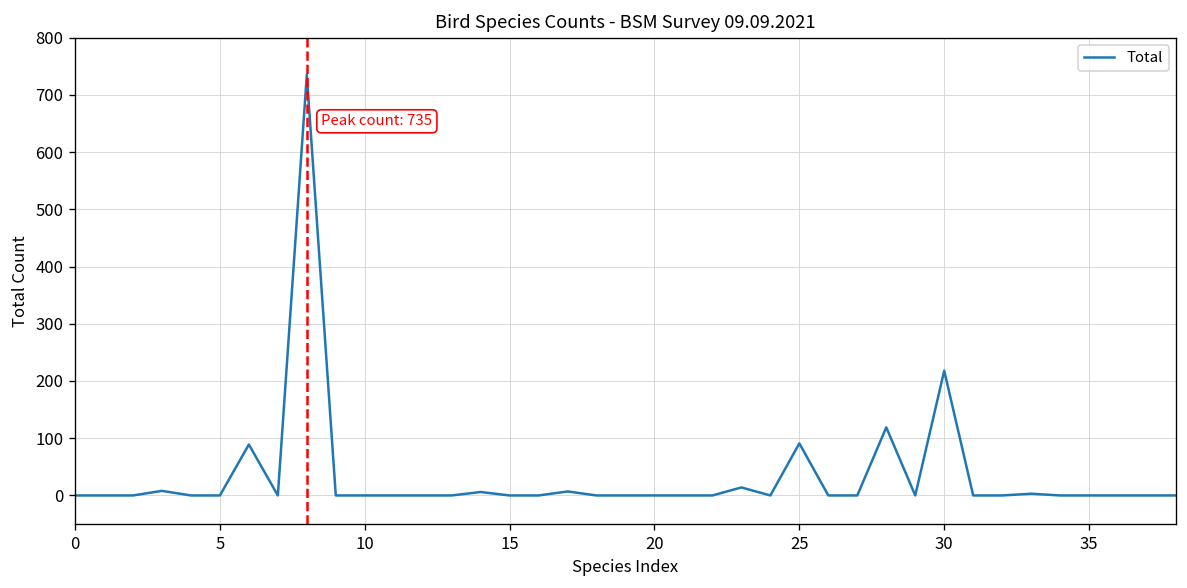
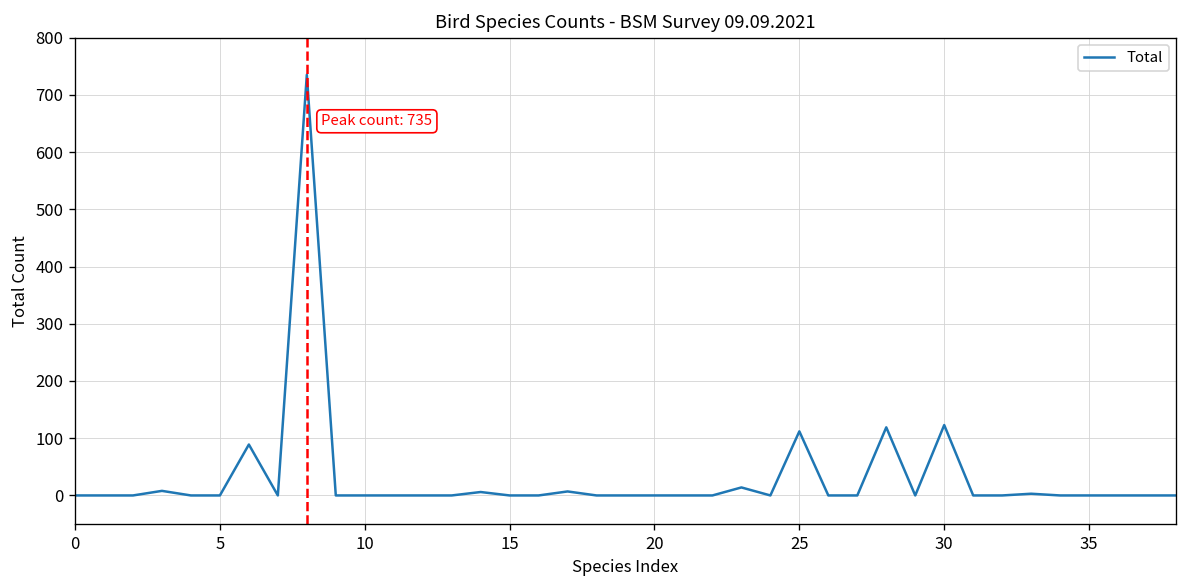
  {
    "0": 0,
    "5": 0,
    "10": 0,
    "15": 0,
    "20": 0,
-   "25": 90,
-   "30": 220,
+   "25": 110,
+   "30": 120,
    "35": 0
  }
